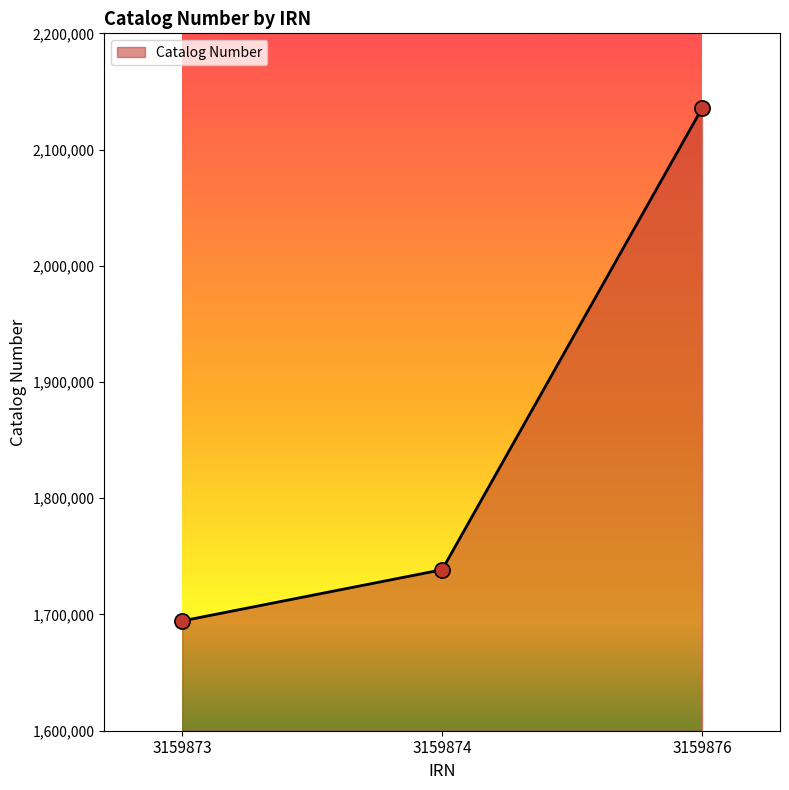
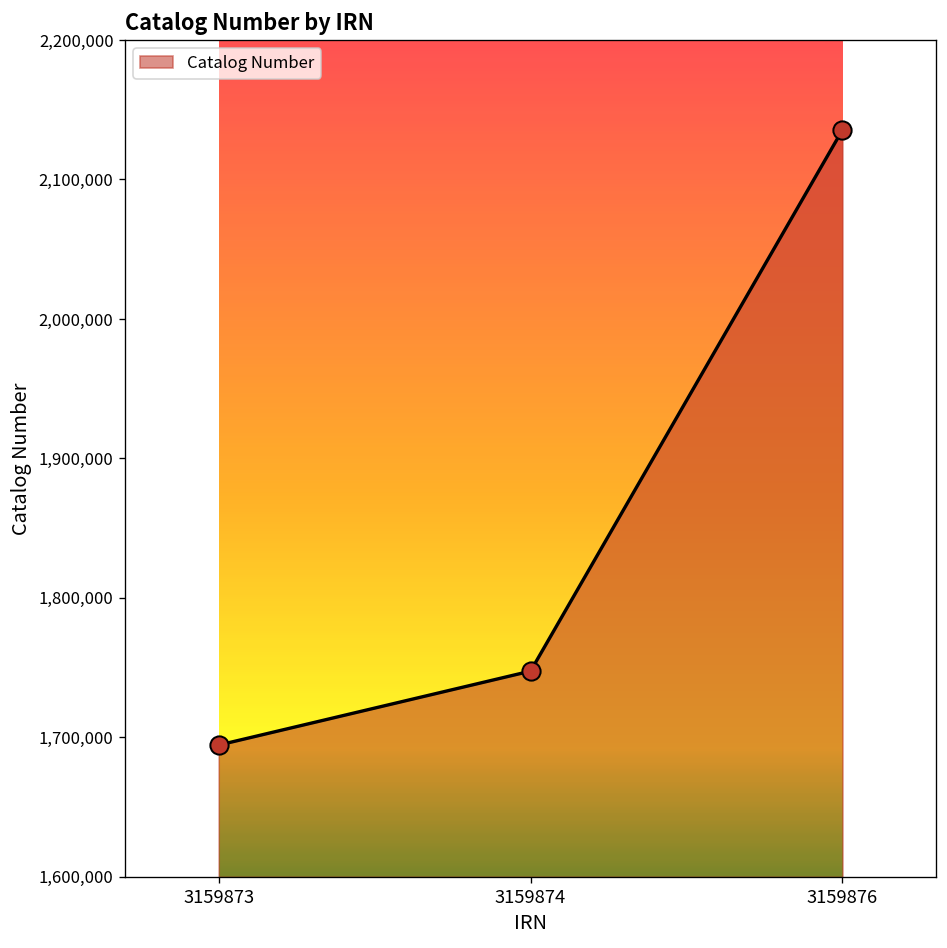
  {
    "3159873": "1,694,000",
-   "3159874": "1,739,000",
+   "3159874": "1,748,000",
    "3159876": "2,136,000"
  }
